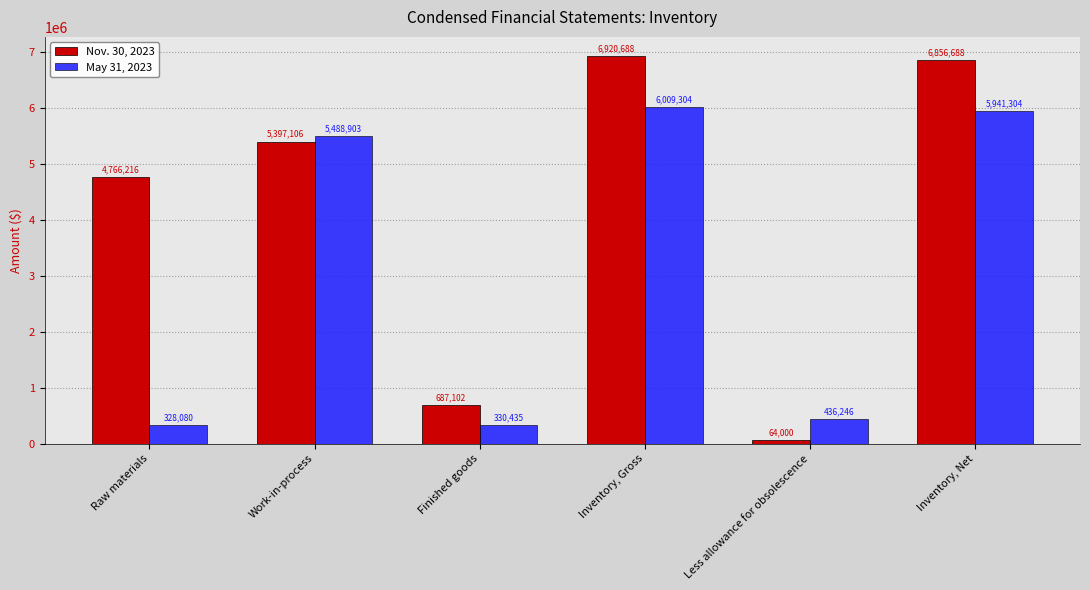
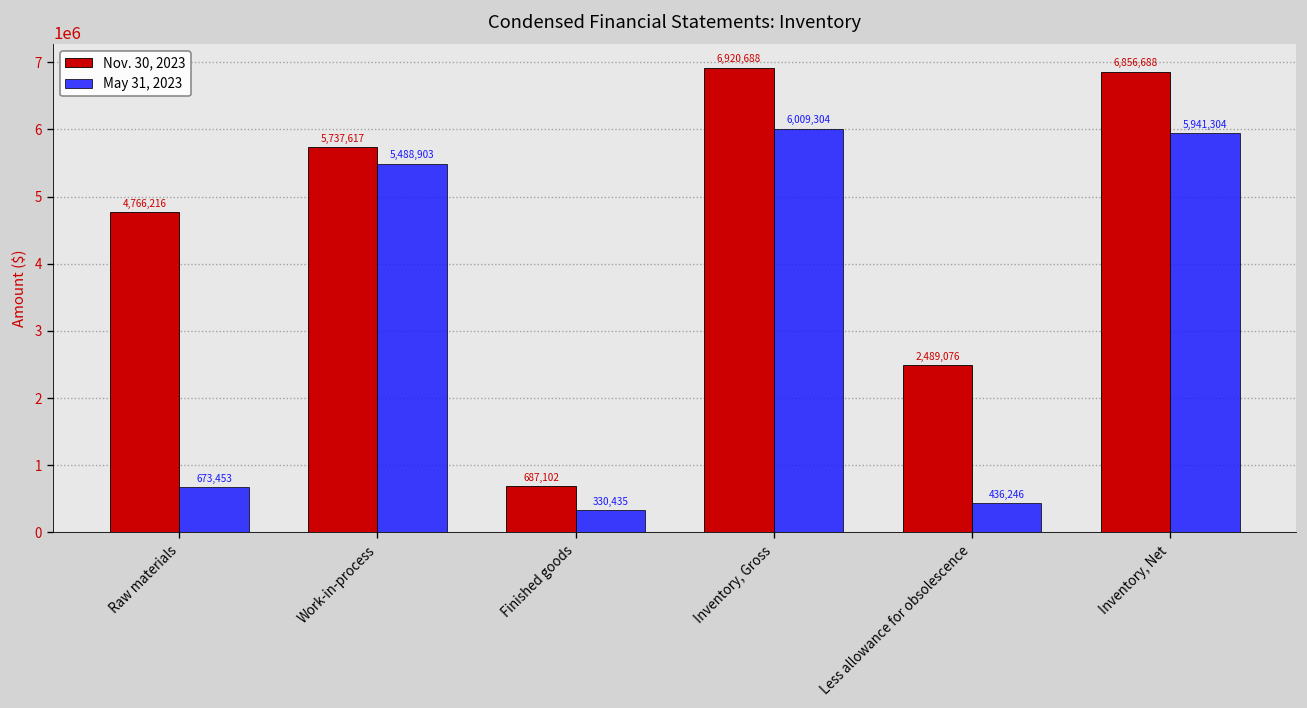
  {
    "Nov. 30, 2023": {
      "Raw materials": "4,766,216",
-     "Work-in-process": "5,397,106",
+     "Work-in-process": "5,737,617",
      "Finished goods": "687,102",
      "Inventory, Gross": "6,920,688",
-     "Less allowance for obsolescence": "64,000",
+     "Less allowance for obsolescence": "2,489,076",
      "Inventory, Net": "6,856,688"
    },
    "May 31, 2023": {
-     "Raw materials": "328,080",
+     "Raw materials": "673,453",
      "Work-in-process": "5,488,903",
      "Finished goods": "330,435",
      "Inventory, Gross": "6,009,304",
      "Less allowance for obsolescence": "436,246",
      "Inventory, Net": "5,941,304"
    }
  }
